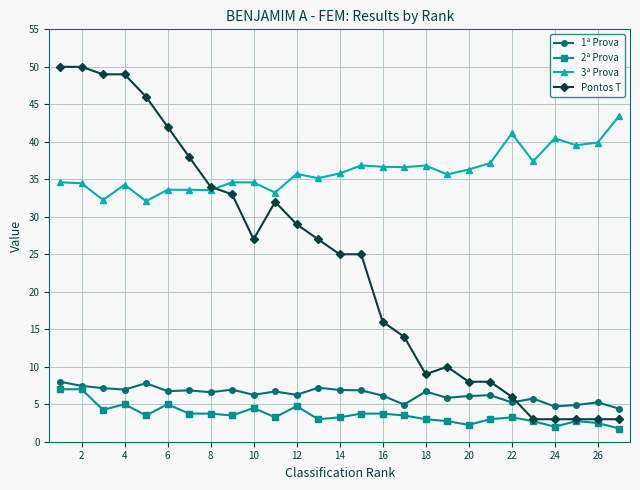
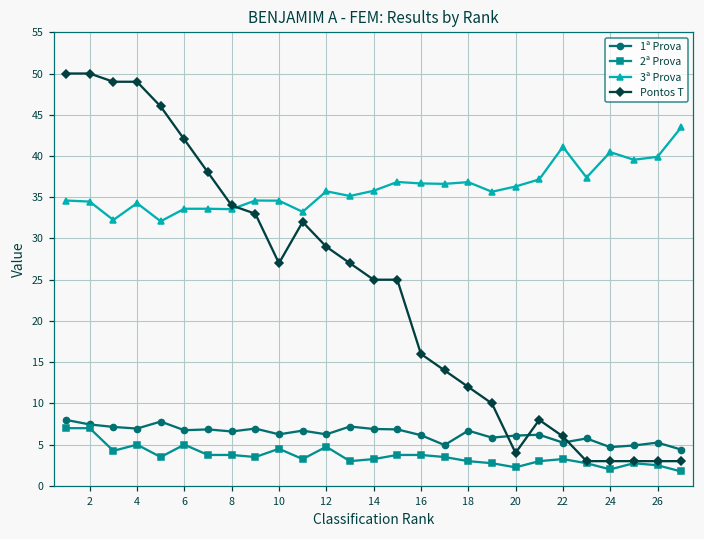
  {
    "Pontos T": {
      "2": 50,
      "4": 49,
      "6": 42,
      "8": 34,
      "10": 27,
      "12": 29,
      "14": 25,
      "16": 16,
-     "18": 9,
-     "20": 8,
+     "18": 12,
+     "20": 4,
      "22": 6,
      "24": 3,
      "26": 3
    }
  }
